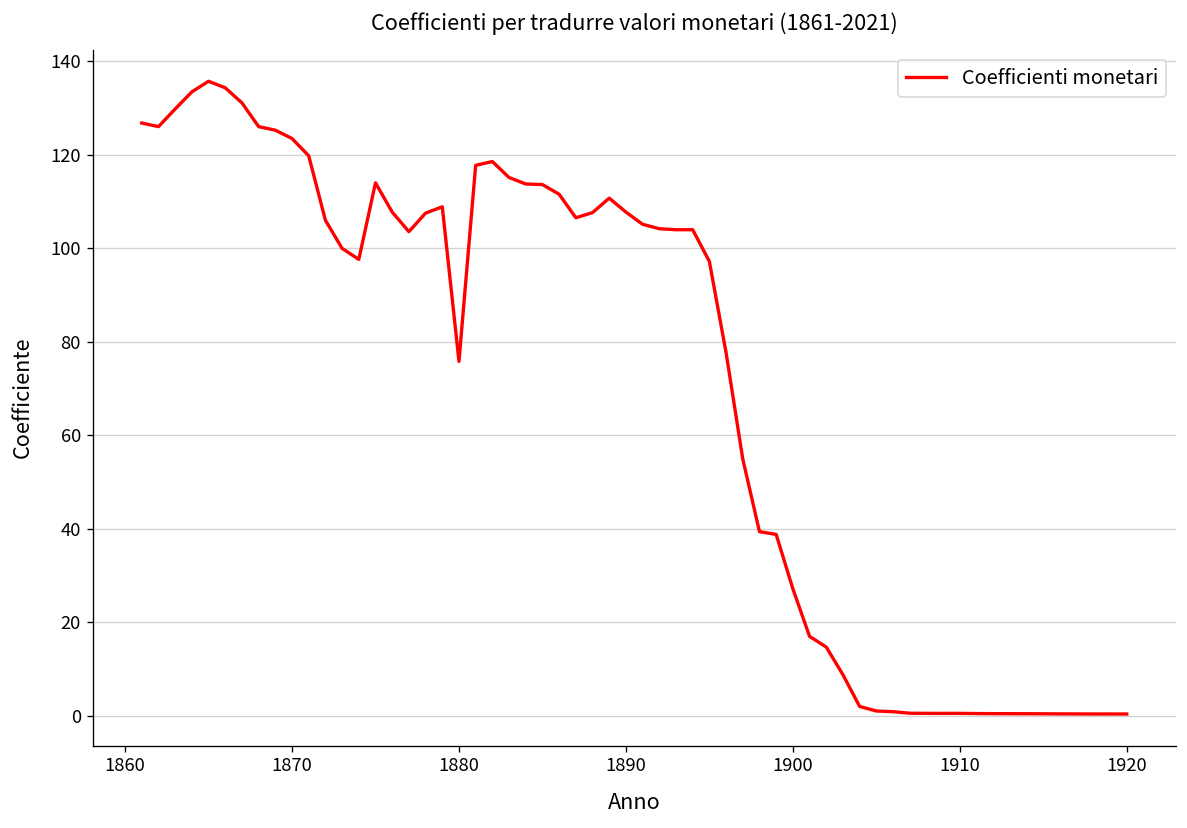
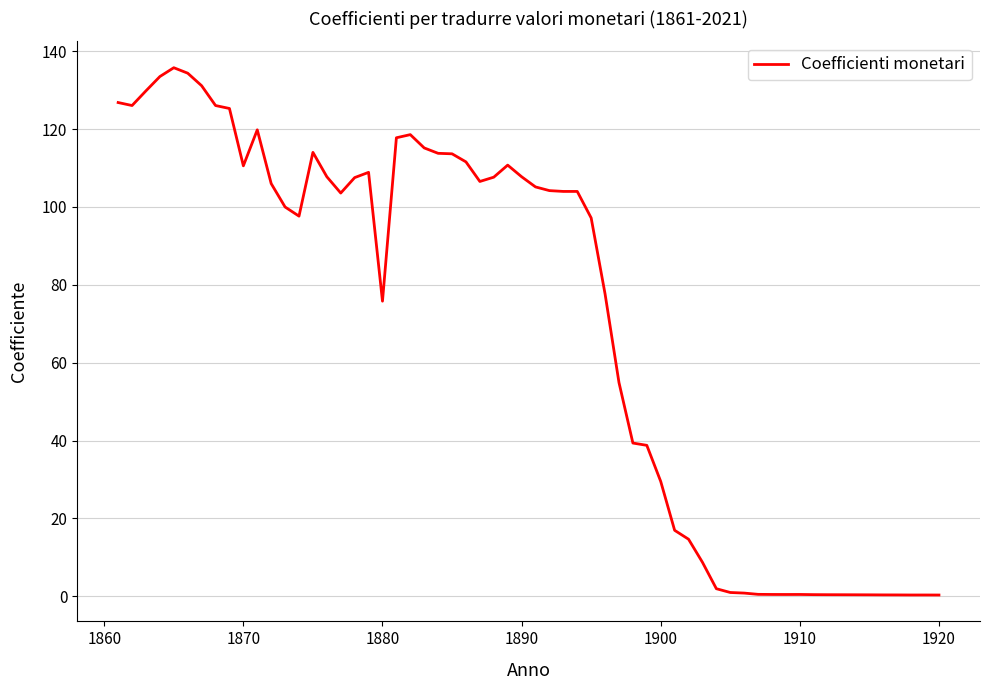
  {
-   "1870": 123,
+   "1870": 111,
    "1880": 76,
    "1890": 108,
-   "1900": 27,
+   "1900": 30,
    "1910": 0,
    "1920": 0
  }
